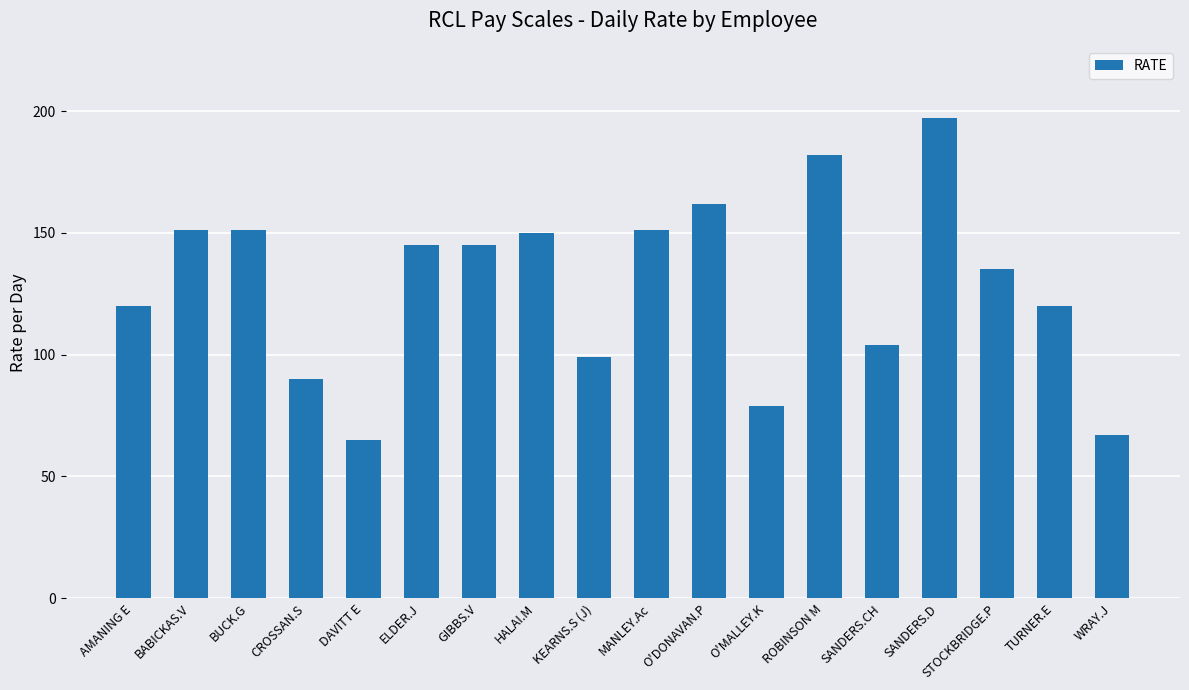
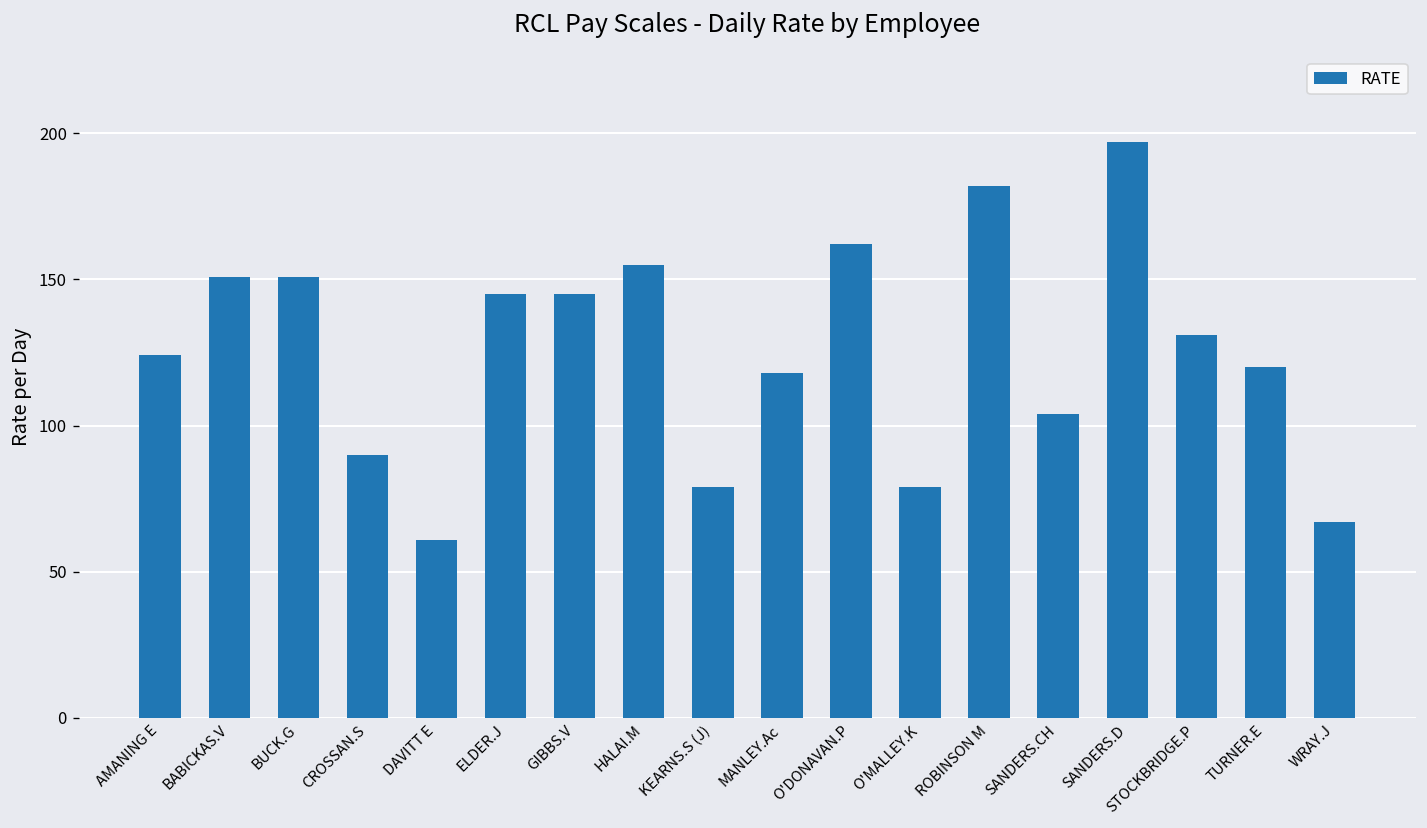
  {
-   "AMANING E": 120,
+   "AMANING E": 124,
    "BABICKAS.V": 151,
    "BUCK.G": 151,
    "CROSSAN.S": 90,
-   "DAVITT E": 65,
+   "DAVITT E": 61,
    "ELDER.J": 145,
    "GIBBS.V": 145,
-   "HALAI.M": 150,
-   "KEARNS.S (J)": 99,
-   "MANLEY.Ac": 151,
+   "HALAI.M": 155,
+   "KEARNS.S (J)": 79,
+   "MANLEY.Ac": 118,
    "O'DONAVAN.P": 162,
    "O'MALLEY.K": 79,
    "ROBINSON M": 182,
    "SANDERS.CH": 104,
    "SANDERS.D": 197,
-   "STOCKBRIDGE.P": 135,
+   "STOCKBRIDGE.P": 131,
    "TURNER.E": 120,
    "WRAY.J": 67
  }
